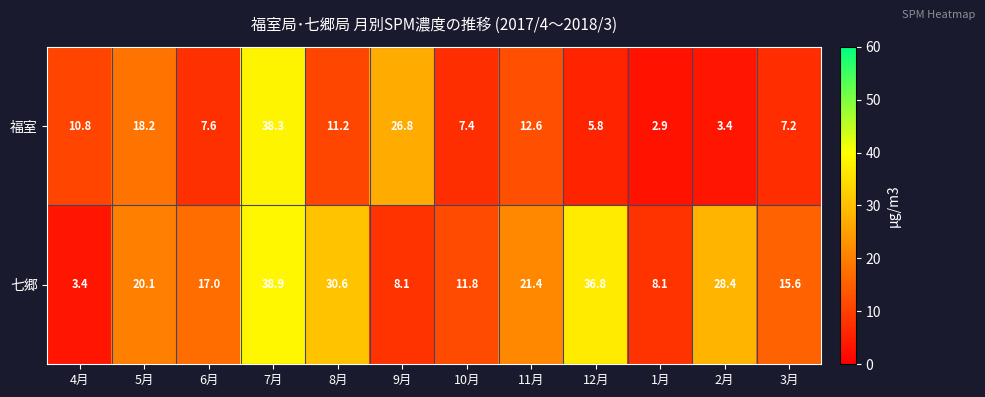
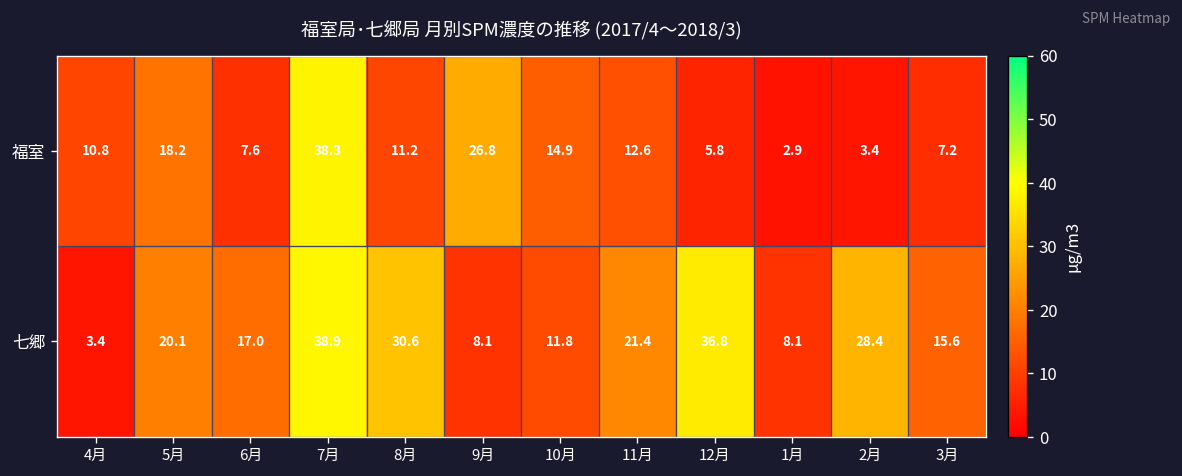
  {
    "福室": {
      "4月": 10.8,
      "5月": 18.2,
      "6月": 7.6,
      "7月": 38.3,
      "8月": 11.2,
      "9月": 26.8,
-     "10月": 7.4,
+     "10月": 14.9,
      "11月": 12.6,
      "12月": 5.8,
      "1月": 2.9,
      "2月": 3.4,
      "3月": 7.2
    },
    "七郷": {
      "4月": 3.4,
      "5月": 20.1,
      "6月": 17.0,
      "7月": 38.9,
      "8月": 30.6,
      "9月": 8.1,
      "10月": 11.8,
      "11月": 21.4,
      "12月": 36.8,
      "1月": 8.1,
      "2月": 28.4,
      "3月": 15.6
    }
  }
